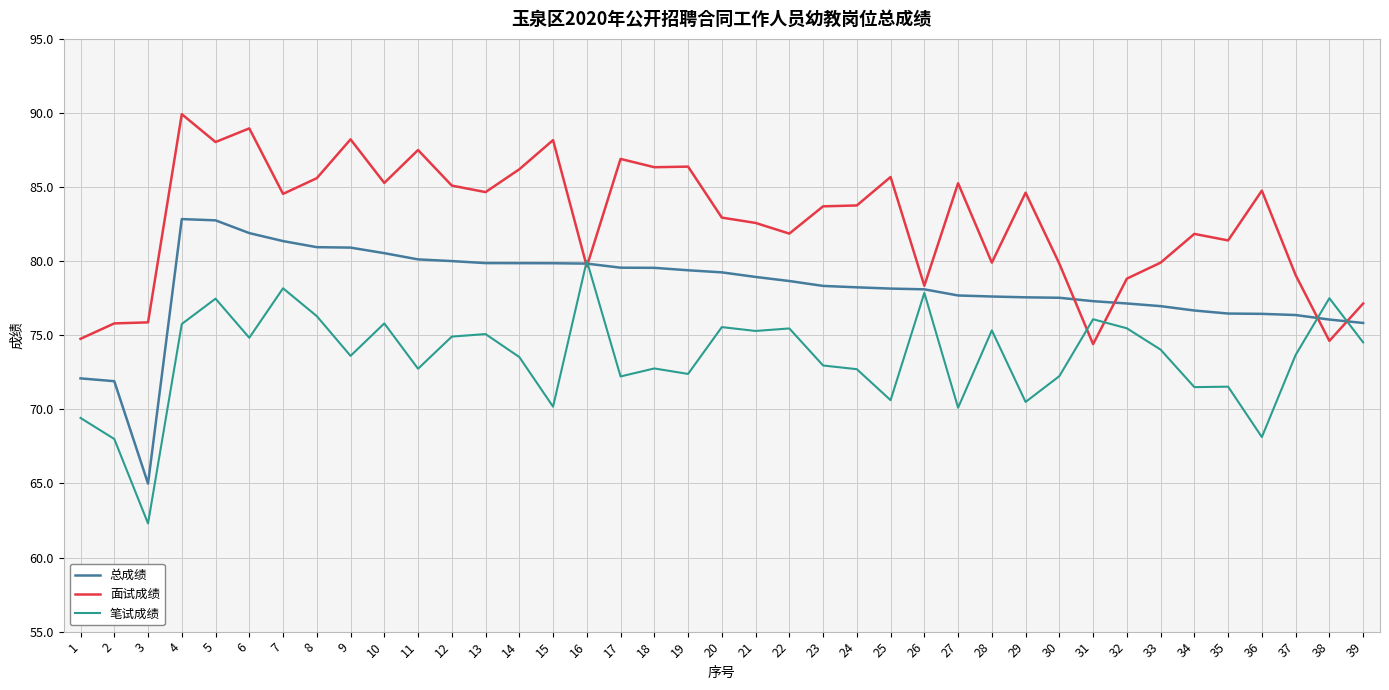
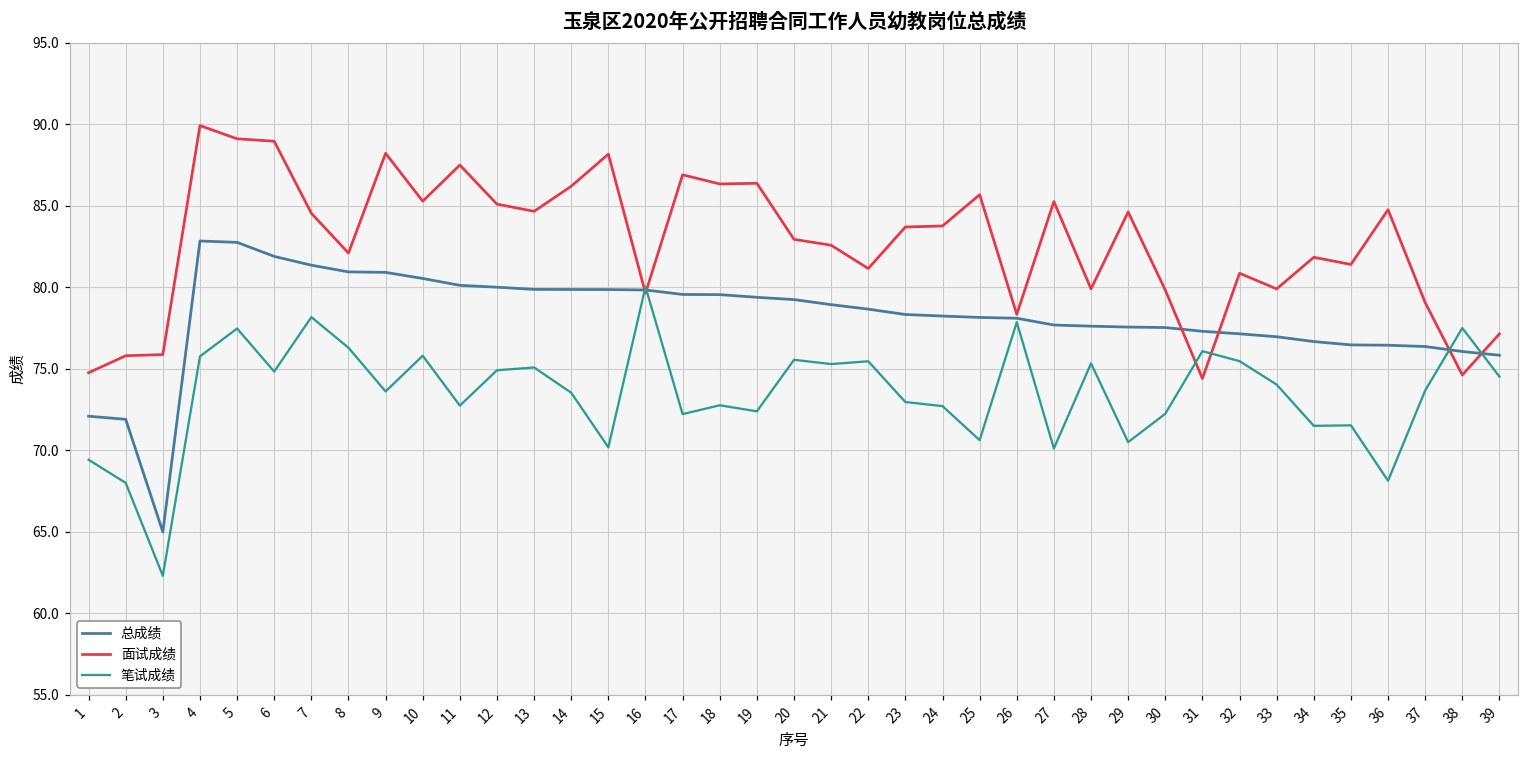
  {
    "面试成绩": {
      "1": 74.8,
      "2": 75.8,
      "3": 75.9,
      "4": 89.9,
-     "5": 88.0,
+     "5": 89.1,
      "6": 89.0,
      "7": 84.5,
-     "8": 85.6,
+     "8": 82.1,
      "9": 88.2,
      "10": 85.3,
      "11": 87.5,
      "12": 85.1,
      "13": 84.7,
      "14": 86.2,
      "15": 88.2,
      "16": 79.6,
      "17": 86.9,
      "18": 86.3,
      "19": 86.4,
      "20": 82.9,
      "21": 82.6,
-     "22": 81.9,
+     "22": 81.2,
      "23": 83.7,
      "24": 83.8,
      "25": 85.7,
      "26": 78.3,
      "27": 85.3,
      "28": 79.9,
      "29": 84.6,
      "30": 79.8,
      "31": 74.4,
-     "32": 78.8,
+     "32": 80.9,
      "33": 79.9,
      "34": 81.8,
      "35": 81.4,
      "36": 84.8,
      "37": 79.1,
      "38": 74.6,
      "39": 77.1
    }
  }
